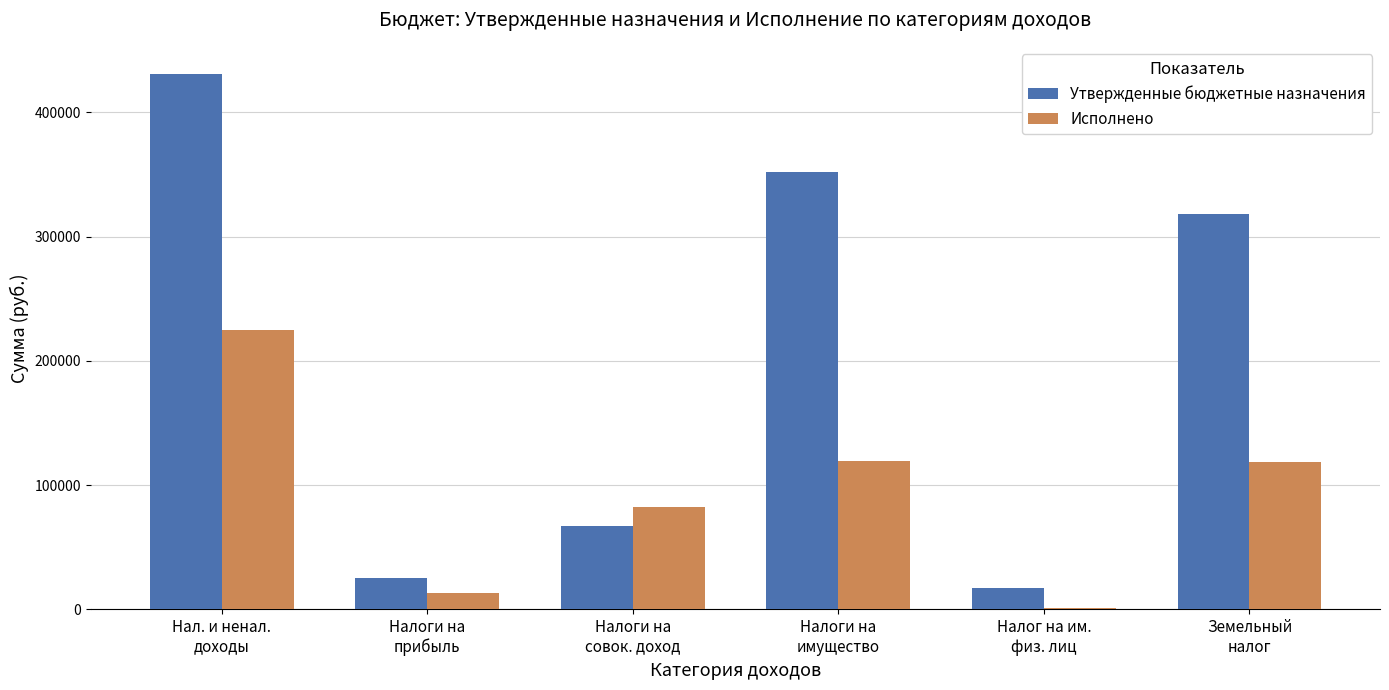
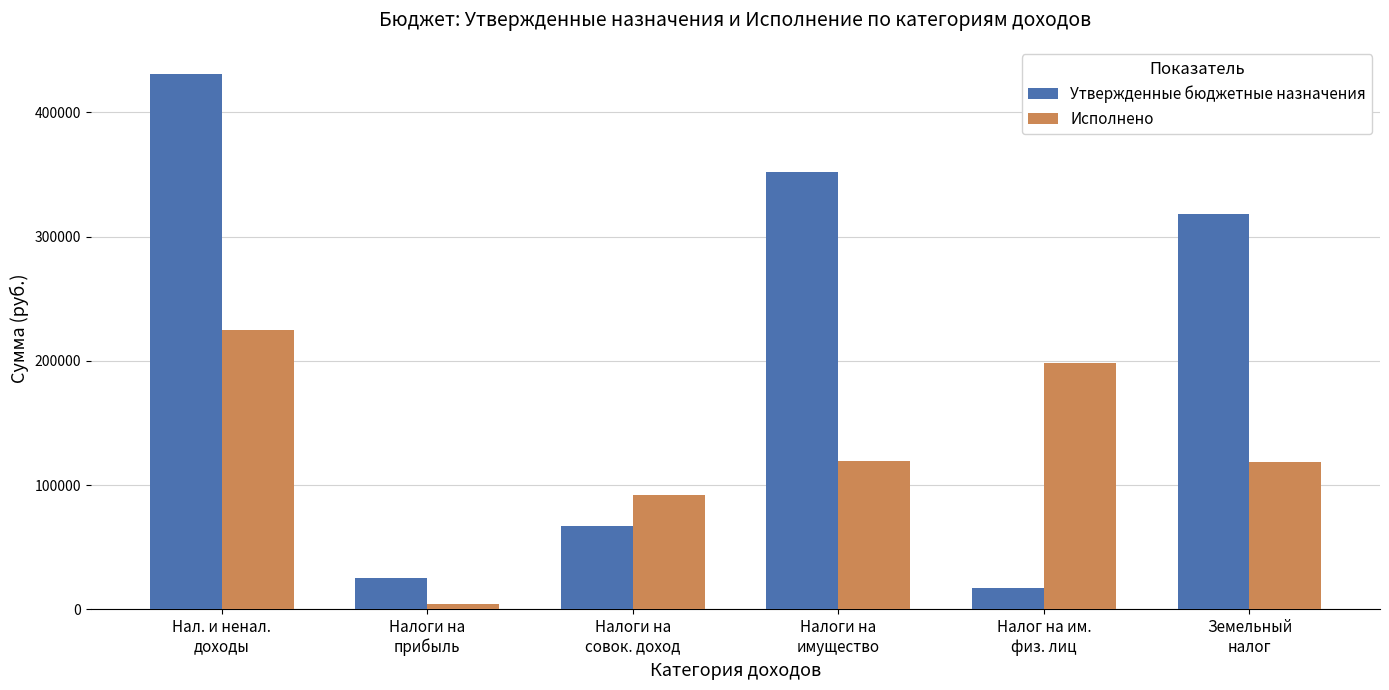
  {
    "Утвержденные бюджетные назначения": {
      "Нал. и ненал. доходы": 431000,
      "Налоги на прибыль": 25000,
      "Налоги на совок. доход": 67000,
      "Налоги на имущество": 352000,
      "Налог на им. физ. лиц": 17000,
      "Земельный налог": 318000
    },
    "Исполнено": {
      "Нал. и ненал. доходы": 225000,
-     "Налоги на прибыль": 13000,
-     "Налоги на совок. доход": 82000,
+     "Налоги на прибыль": 4000,
+     "Налоги на совок. доход": 92000,
      "Налоги на имущество": 120000,
-     "Налог на им. физ. лиц": 1000,
+     "Налог на им. физ. лиц": 198000,
      "Земельный налог": 119000
    }
  }
